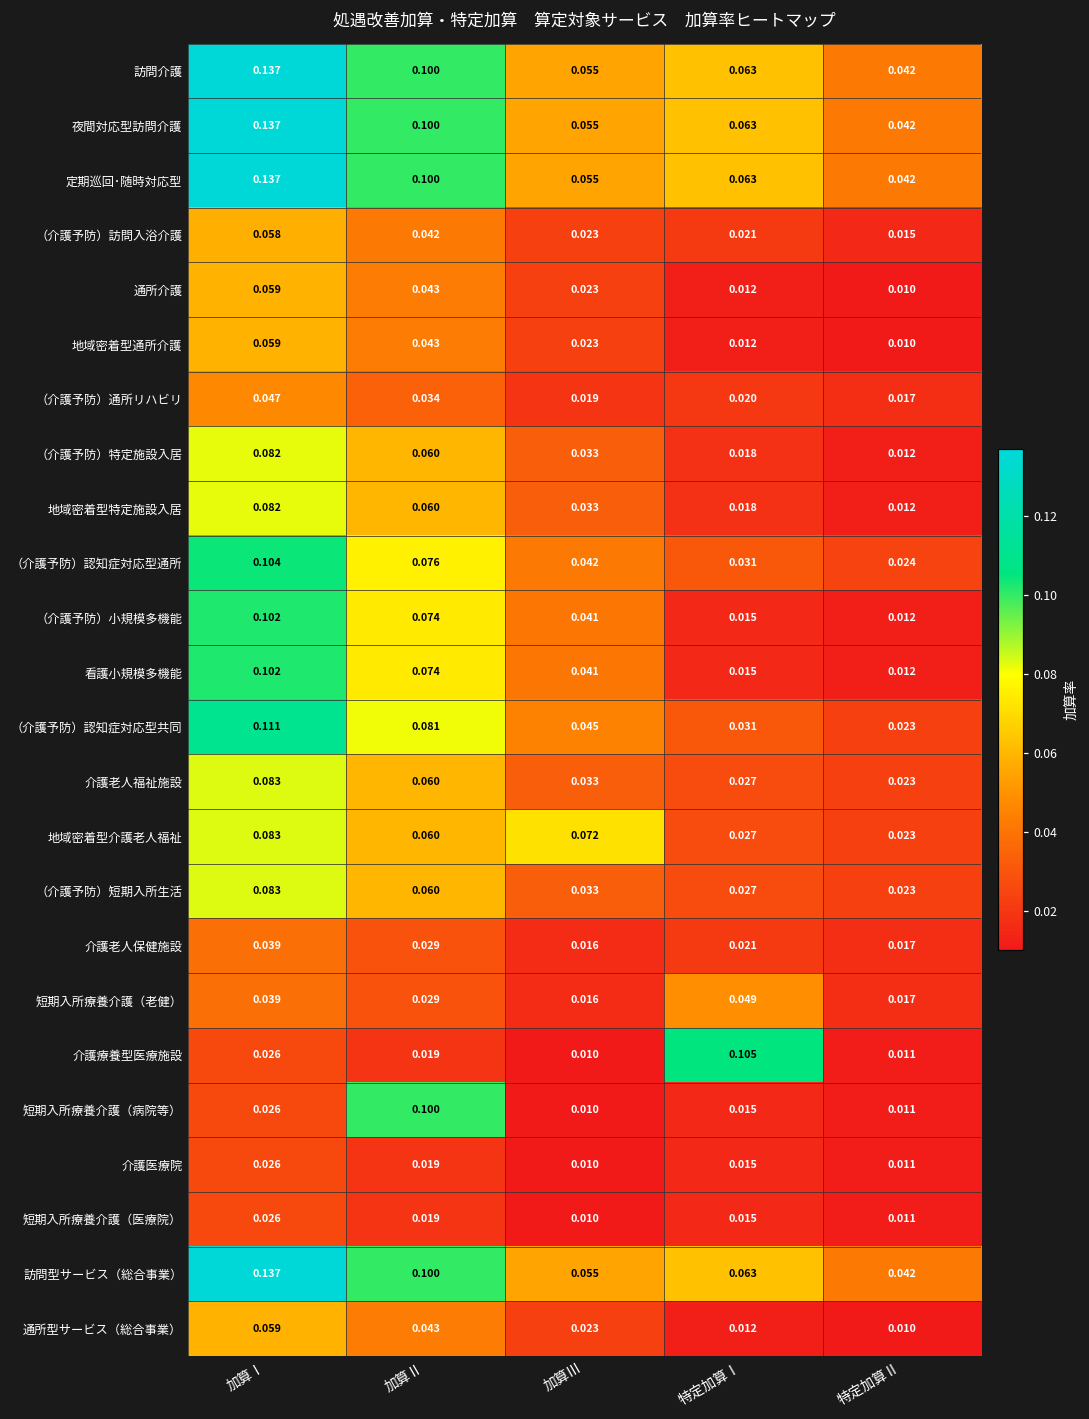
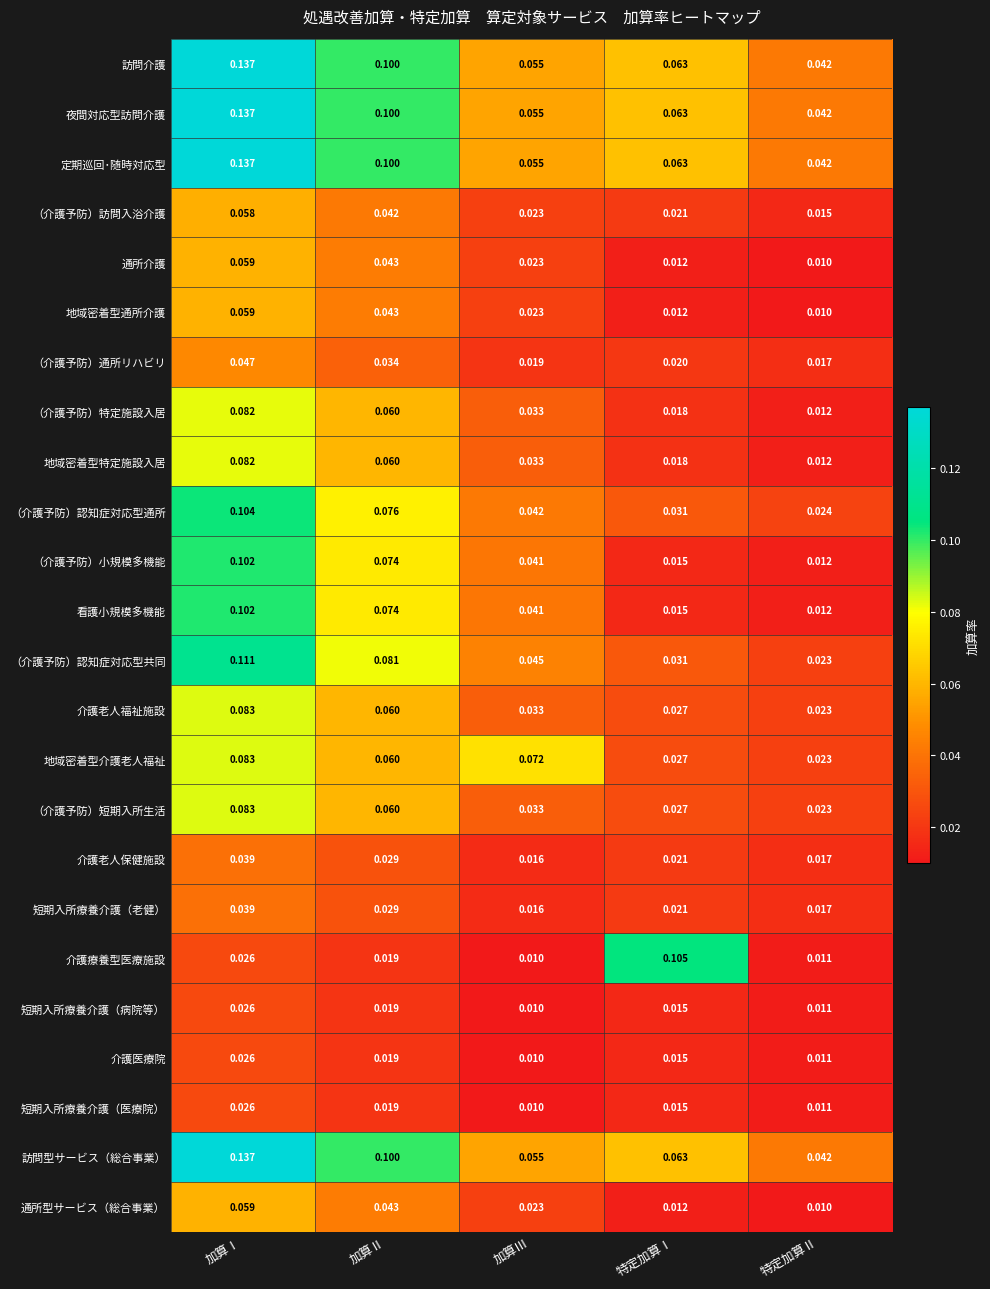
  {
    "訪問介護": {
      "加算Ⅰ": 0.137,
      "加算Ⅱ": 0.100,
      "加算Ⅲ": 0.055,
      "特定加算Ⅰ": 0.063,
      "特定加算Ⅱ": 0.042
    },
    "夜間対応型訪問介護": {
      "加算Ⅰ": 0.137,
      "加算Ⅱ": 0.100,
      "加算Ⅲ": 0.055,
      "特定加算Ⅰ": 0.063,
      "特定加算Ⅱ": 0.042
    },
    "定期巡回･随時対応型": {
      "加算Ⅰ": 0.137,
      "加算Ⅱ": 0.100,
      "加算Ⅲ": 0.055,
      "特定加算Ⅰ": 0.063,
      "特定加算Ⅱ": 0.042
    },
    "（介護予防）訪問入浴介護": {
      "加算Ⅰ": 0.058,
      "加算Ⅱ": 0.042,
      "加算Ⅲ": 0.023,
      "特定加算Ⅰ": 0.021,
      "特定加算Ⅱ": 0.015
    },
    "通所介護": {
      "加算Ⅰ": 0.059,
      "加算Ⅱ": 0.043,
      "加算Ⅲ": 0.023,
      "特定加算Ⅰ": 0.012,
      "特定加算Ⅱ": 0.010
    },
    "地域密着型通所介護": {
      "加算Ⅰ": 0.059,
      "加算Ⅱ": 0.043,
      "加算Ⅲ": 0.023,
      "特定加算Ⅰ": 0.012,
      "特定加算Ⅱ": 0.010
    },
    "（介護予防）通所リハビリ": {
      "加算Ⅰ": 0.047,
      "加算Ⅱ": 0.034,
      "加算Ⅲ": 0.019,
      "特定加算Ⅰ": 0.020,
      "特定加算Ⅱ": 0.017
    },
    "（介護予防）特定施設入居": {
      "加算Ⅰ": 0.082,
      "加算Ⅱ": 0.060,
      "加算Ⅲ": 0.033,
      "特定加算Ⅰ": 0.018,
      "特定加算Ⅱ": 0.012
    },
    "地域密着型特定施設入居": {
      "加算Ⅰ": 0.082,
      "加算Ⅱ": 0.060,
      "加算Ⅲ": 0.033,
      "特定加算Ⅰ": 0.018,
      "特定加算Ⅱ": 0.012
    },
    "（介護予防）認知症対応型通所": {
      "加算Ⅰ": 0.104,
      "加算Ⅱ": 0.076,
      "加算Ⅲ": 0.042,
      "特定加算Ⅰ": 0.031,
      "特定加算Ⅱ": 0.024
    },
    "（介護予防）小規模多機能": {
      "加算Ⅰ": 0.102,
      "加算Ⅱ": 0.074,
      "加算Ⅲ": 0.041,
      "特定加算Ⅰ": 0.015,
      "特定加算Ⅱ": 0.012
    },
    "看護小規模多機能": {
      "加算Ⅰ": 0.102,
      "加算Ⅱ": 0.074,
      "加算Ⅲ": 0.041,
      "特定加算Ⅰ": 0.015,
      "特定加算Ⅱ": 0.012
    },
    "（介護予防）認知症対応型共同": {
      "加算Ⅰ": 0.111,
      "加算Ⅱ": 0.081,
      "加算Ⅲ": 0.045,
      "特定加算Ⅰ": 0.031,
      "特定加算Ⅱ": 0.023
    },
    "介護老人福祉施設": {
      "加算Ⅰ": 0.083,
      "加算Ⅱ": 0.060,
      "加算Ⅲ": 0.033,
      "特定加算Ⅰ": 0.027,
      "特定加算Ⅱ": 0.023
    },
    "地域密着型介護老人福祉": {
      "加算Ⅰ": 0.083,
      "加算Ⅱ": 0.060,
      "加算Ⅲ": 0.072,
      "特定加算Ⅰ": 0.027,
      "特定加算Ⅱ": 0.023
    },
    "（介護予防）短期入所生活": {
      "加算Ⅰ": 0.083,
      "加算Ⅱ": 0.060,
      "加算Ⅲ": 0.033,
      "特定加算Ⅰ": 0.027,
      "特定加算Ⅱ": 0.023
    },
    "介護老人保健施設": {
      "加算Ⅰ": 0.039,
      "加算Ⅱ": 0.029,
      "加算Ⅲ": 0.016,
      "特定加算Ⅰ": 0.021,
      "特定加算Ⅱ": 0.017
    },
    "短期入所療養介護（老健）": {
      "加算Ⅰ": 0.039,
      "加算Ⅱ": 0.029,
      "加算Ⅲ": 0.016,
-     "特定加算Ⅰ": 0.049,
+     "特定加算Ⅰ": 0.021,
      "特定加算Ⅱ": 0.017
    },
    "介護療養型医療施設": {
      "加算Ⅰ": 0.026,
      "加算Ⅱ": 0.019,
      "加算Ⅲ": 0.010,
      "特定加算Ⅰ": 0.105,
      "特定加算Ⅱ": 0.011
    },
    "短期入所療養介護（病院等）": {
      "加算Ⅰ": 0.026,
-     "加算Ⅱ": 0.100,
+     "加算Ⅱ": 0.019,
      "加算Ⅲ": 0.010,
      "特定加算Ⅰ": 0.015,
      "特定加算Ⅱ": 0.011
    },
    "介護医療院": {
      "加算Ⅰ": 0.026,
      "加算Ⅱ": 0.019,
      "加算Ⅲ": 0.010,
      "特定加算Ⅰ": 0.015,
      "特定加算Ⅱ": 0.011
    },
    "短期入所療養介護（医療院）": {
      "加算Ⅰ": 0.026,
      "加算Ⅱ": 0.019,
      "加算Ⅲ": 0.010,
      "特定加算Ⅰ": 0.015,
      "特定加算Ⅱ": 0.011
    },
    "訪問型サービス（総合事業）": {
      "加算Ⅰ": 0.137,
      "加算Ⅱ": 0.100,
      "加算Ⅲ": 0.055,
      "特定加算Ⅰ": 0.063,
      "特定加算Ⅱ": 0.042
    },
    "通所型サービス（総合事業）": {
      "加算Ⅰ": 0.059,
      "加算Ⅱ": 0.043,
      "加算Ⅲ": 0.023,
      "特定加算Ⅰ": 0.012,
      "特定加算Ⅱ": 0.010
    }
  }
